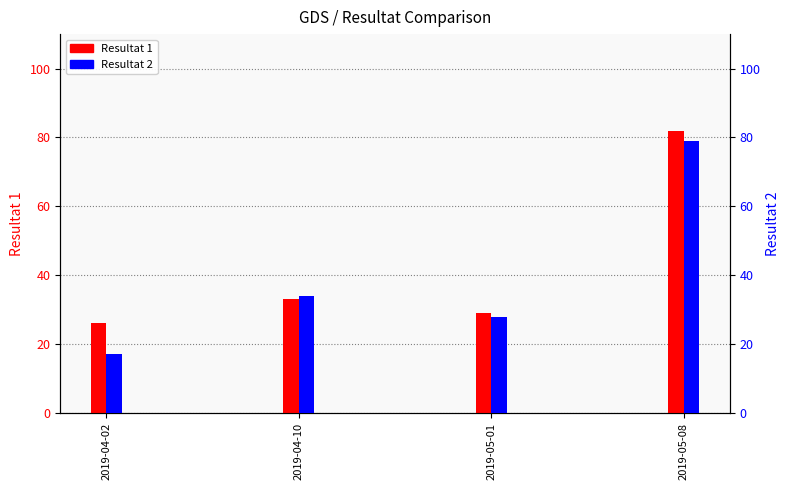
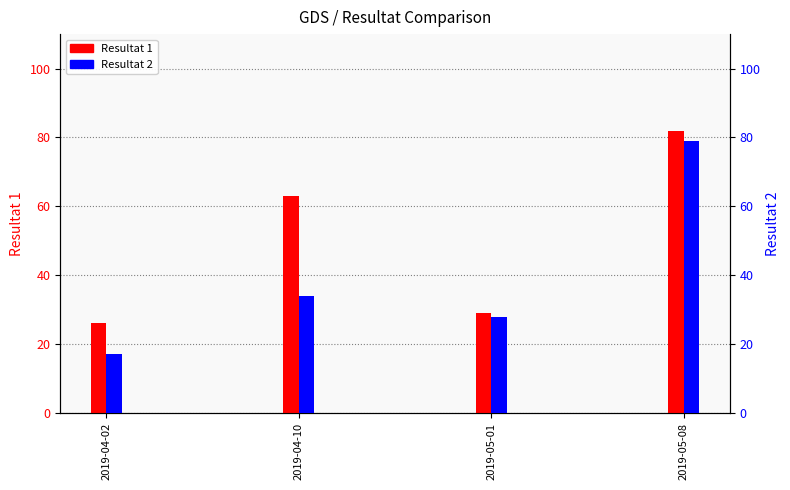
  {
    "Resultat 1": {
      "2019-04-02": 26,
-     "2019-04-10": 33,
+     "2019-04-10": 63,
      "2019-05-01": 29,
      "2019-05-08": 82
    },
    "Resultat 2": {
      "2019-04-02": 17,
      "2019-04-10": 34,
      "2019-05-01": 28,
      "2019-05-08": 79
    }
  }
